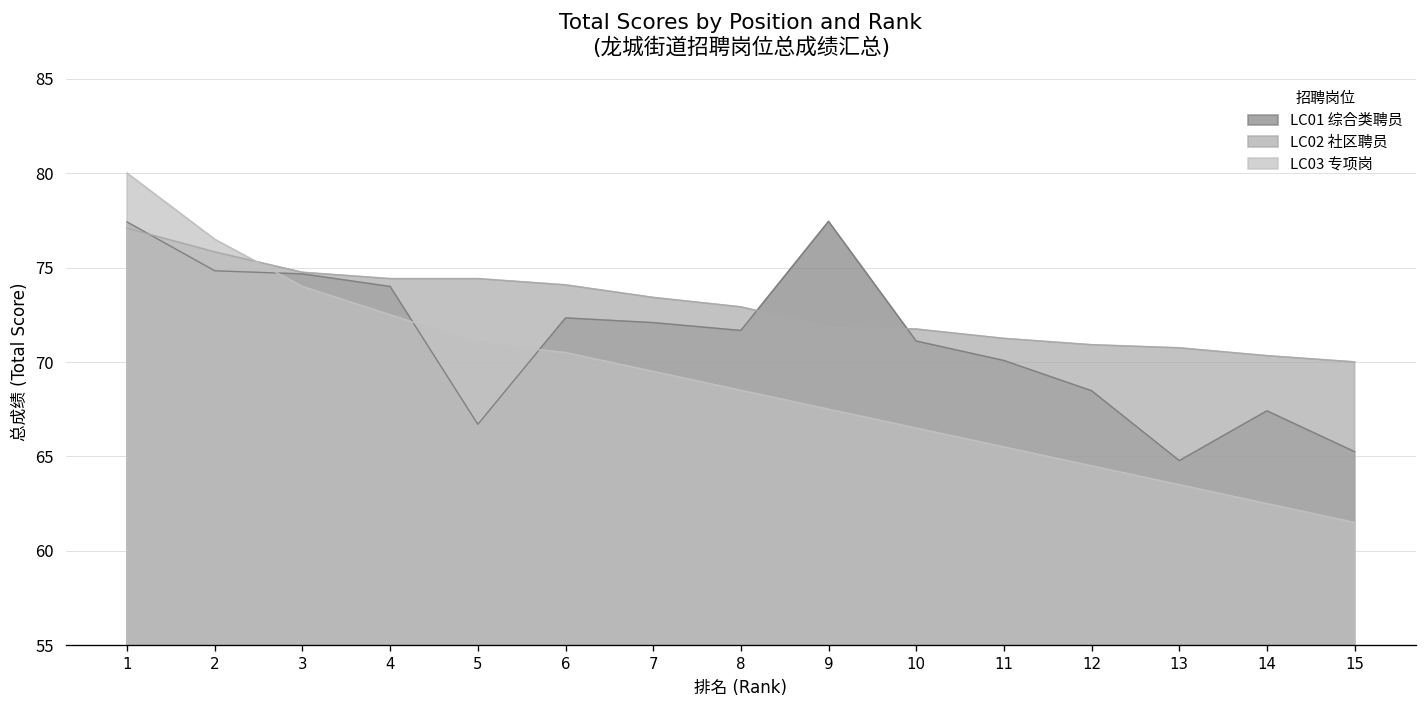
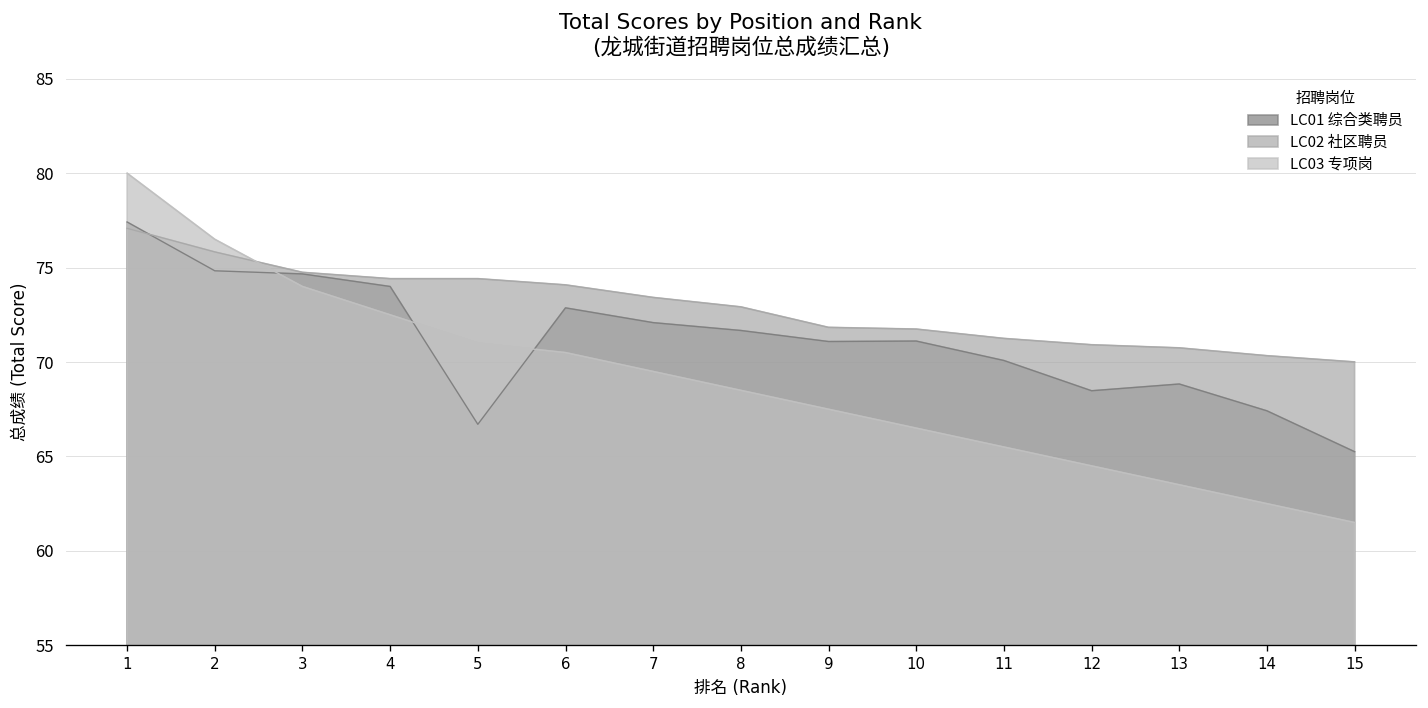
  {
    "LC01 综合类聘员": {
      "1": 77.4,
      "2": 74.8,
      "4": 74.0,
      "5": 66.7,
-     "6": 72.3,
+     "6": 72.9,
      "7": 72.1,
      "8": 71.7,
-     "9": 77.4,
+     "9": 71.1,
      "10": 71.1,
      "11": 70.1,
      "12": 68.5,
-     "13": 64.8,
+     "13": 68.8,
      "14": 67.4,
      "15": 65.3
    }
  }
